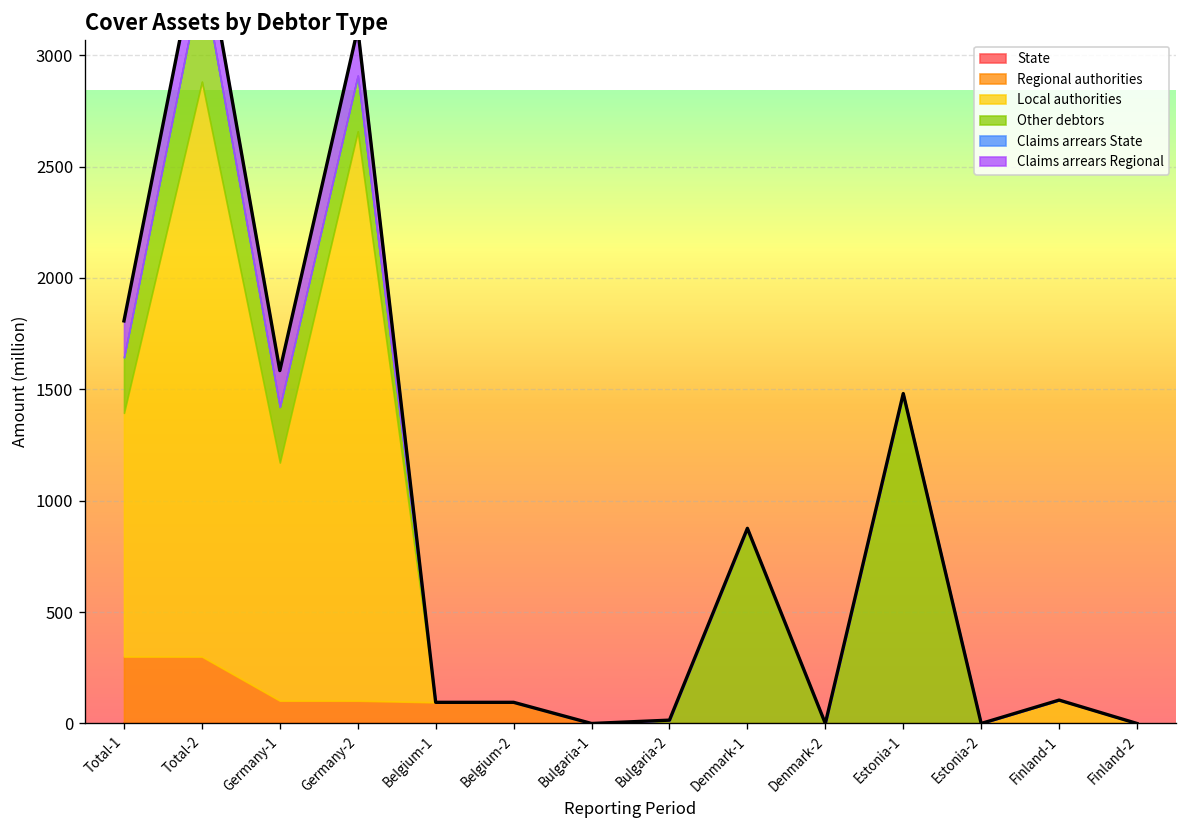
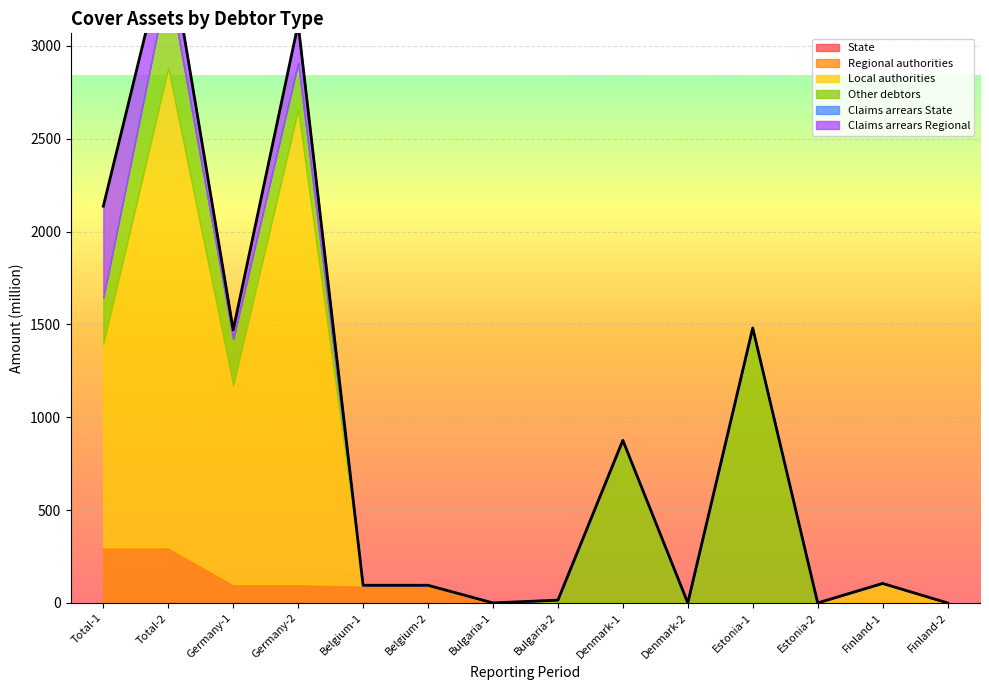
  {
    "State": {
      "Total-1": 0,
      "Total-2": 0,
      "Germany-1": 0,
      "Germany-2": 0,
      "Belgium-1": 0,
      "Belgium-2": 0
    },
    "Regional authorities": {
      "Total-1": 300,
      "Total-2": 300,
      "Germany-1": 100,
      "Germany-2": 100
    },
    "Local authorities": {
      "Total-1": 1090,
      "Total-2": 2580,
      "Germany-1": 1070,
      "Germany-2": 2560
    },
    "Claims arrears Regional": {
-     "Total-1": 160,
-     "Germany-1": 160
+     "Total-1": 490,
+     "Germany-1": 50
    }
  }
